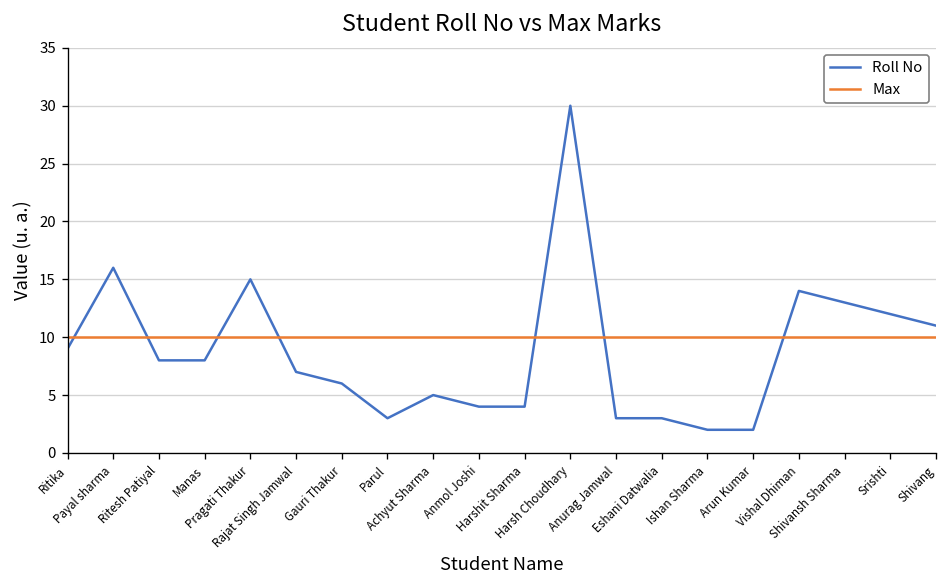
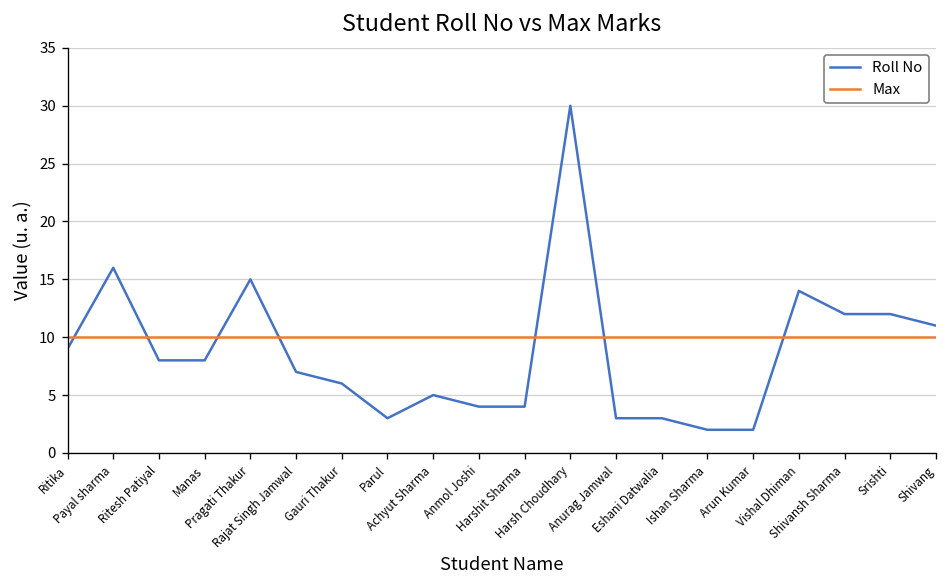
  {
    "Roll No": {
      "Ritika": 9,
      "Payal sharma": 16,
      "Ritesh Patiyal": 8,
      "Manas": 8,
      "Pragati Thakur": 15,
      "Rajat Singh Jamwal": 7,
      "Gauri Thakur": 6,
      "Parul": 3,
      "Achyut Sharma": 5,
      "Anmol Joshi": 4,
      "Harshit Sharma": 4,
      "Harsh Choudhary": 30,
      "Anurag Jamwal": 3,
      "Eshani Datwalia": 3,
      "Ishan Sharma": 2,
      "Arun Kumar": 2,
      "Vishal Dhiman": 14,
-     "Shivansh Sharma": 13,
+     "Shivansh Sharma": 12,
      "Srishti": 12,
      "Shivang": 11
    },
    "Max": {
      "Ritika": 10,
      "Payal sharma": 10,
      "Ritesh Patiyal": 10,
      "Manas": 10,
      "Pragati Thakur": 10,
      "Rajat Singh Jamwal": 10,
      "Gauri Thakur": 10,
      "Parul": 10,
      "Achyut Sharma": 10,
      "Anmol Joshi": 10,
      "Harshit Sharma": 10,
      "Harsh Choudhary": 10,
      "Anurag Jamwal": 10,
      "Eshani Datwalia": 10,
      "Ishan Sharma": 10,
      "Arun Kumar": 10,
      "Vishal Dhiman": 10,
      "Shivansh Sharma": 10,
      "Srishti": 10,
      "Shivang": 10
    }
  }
